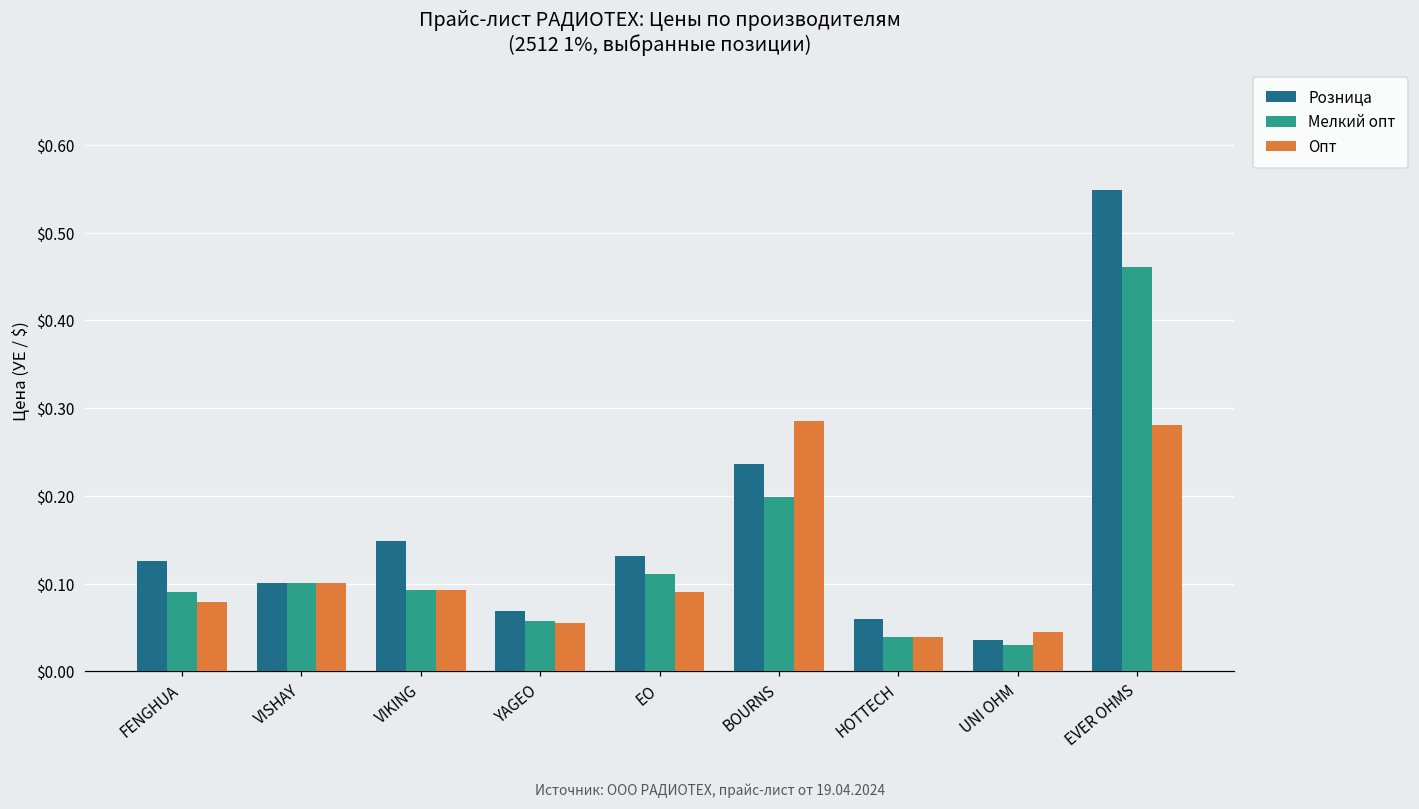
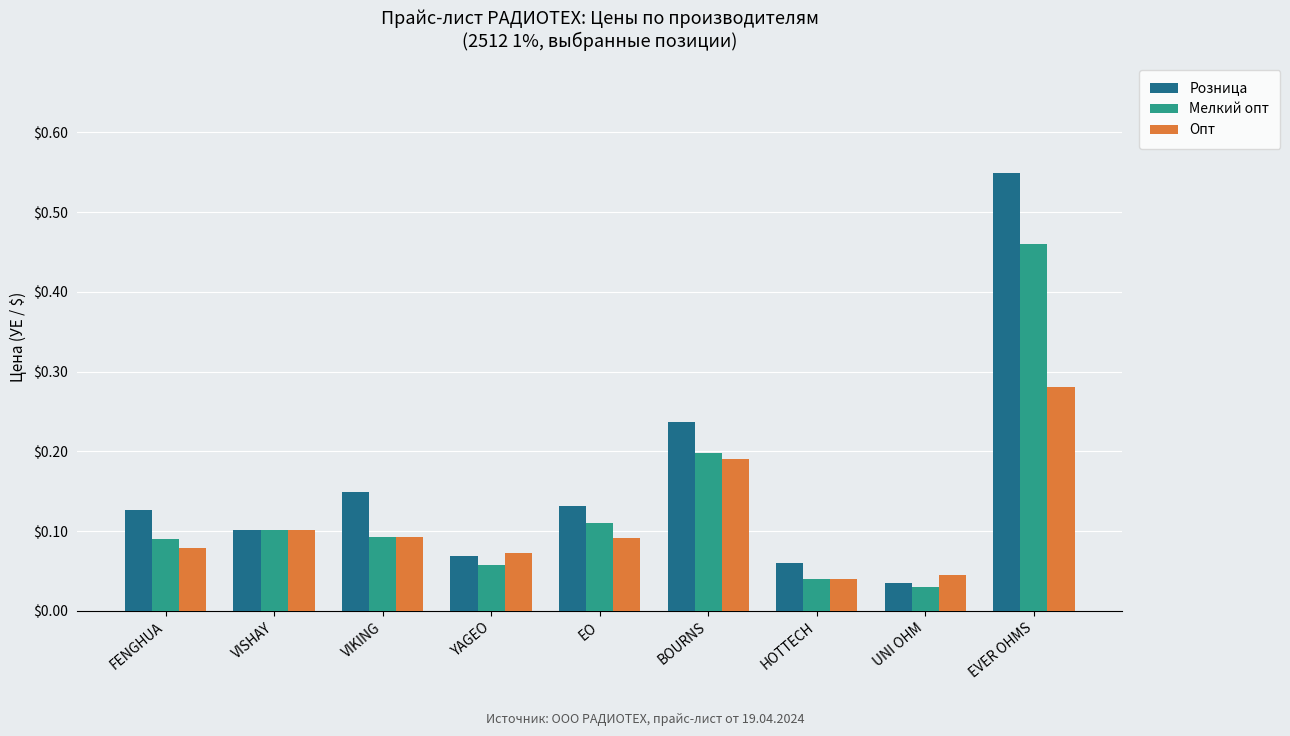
  {
    "Опт": {
      "FENGHUA": "$0.08",
      "VISHAY": "$0.10",
      "VIKING": "$0.09",
-     "YAGEO": "$0.06",
+     "YAGEO": "$0.07",
      "EO": "$0.09",
-     "BOURNS": "$0.29",
+     "BOURNS": "$0.19",
      "HOTTECH": "$0.04",
      "UNI OHM": "$0.04",
      "EVER OHMS": "$0.28"
    }
  }
